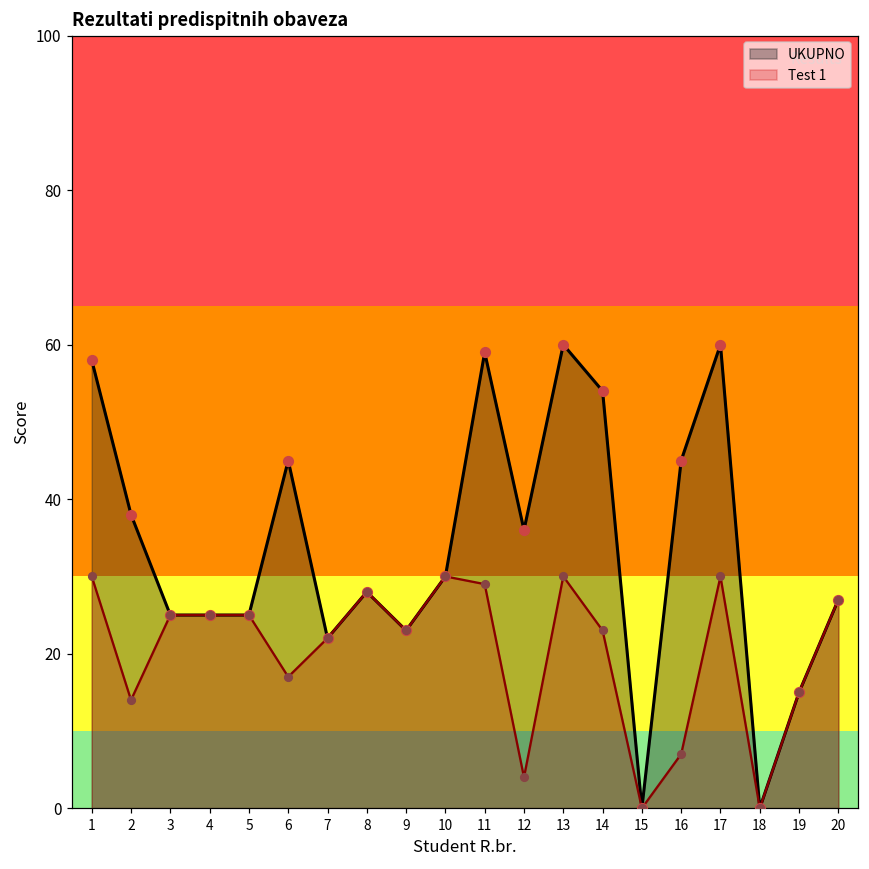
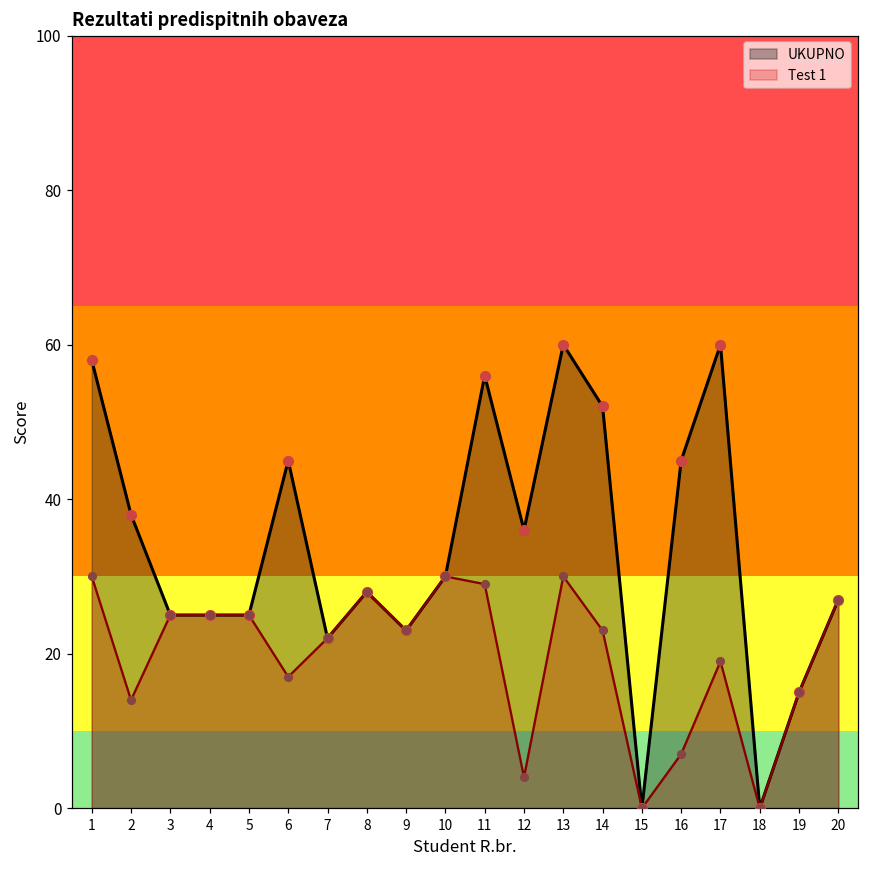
  {
    "UKUPNO": {
      "1": 58,
      "2": 38,
      "6": 45,
-     "11": 59,
+     "11": 56,
      "12": 36,
      "13": 60,
-     "14": 54,
+     "14": 52,
      "16": 45,
      "17": 60
    },
    "Test 1": {
      "1": 30,
      "2": 14,
      "6": 17,
      "11": 29,
      "12": 4,
      "13": 30,
      "14": 23,
      "16": 7,
-     "17": 30
+     "17": 19
    }
  }
